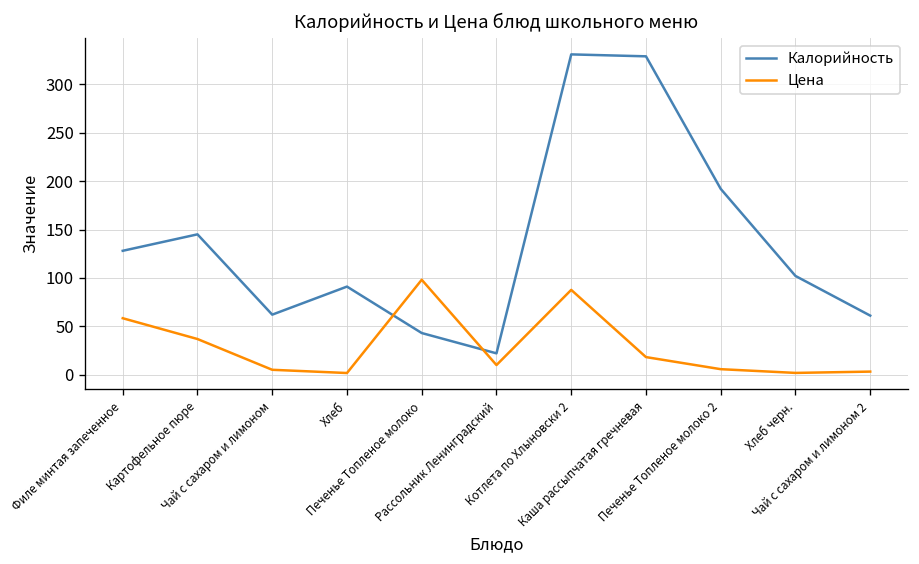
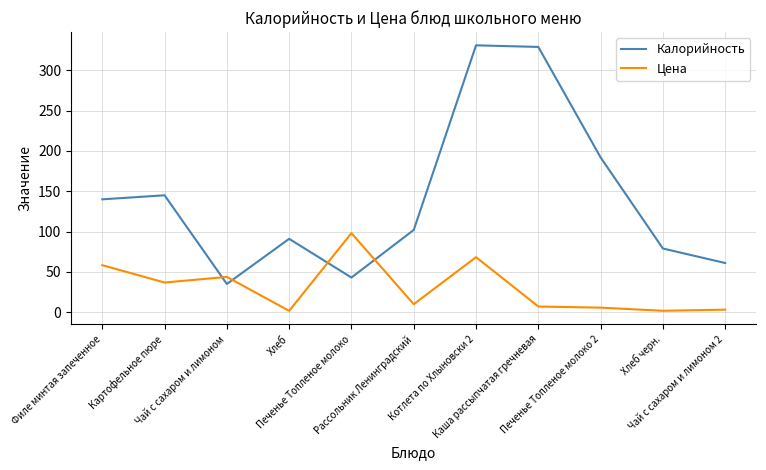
  {
    "Калорийность": {
-     "Филе минтая запеченное": 130,
+     "Филе минтая запеченное": 140,
      "Картофельное пюре": 150,
-     "Чай с сахаром и лимоном": 60,
+     "Чай с сахаром и лимоном": 40,
      "Хлеб": 90,
      "Печенье Топленое молоко": 40,
-     "Рассольник Ленинградский": 20,
+     "Рассольник Ленинградский": 100,
      "Котлета по Хлыновски 2": 330,
      "Каша рассыпчатая гречневая": 330,
      "Печенье Топленое молоко 2": 190,
-     "Хлеб черн.": 100,
+     "Хлеб черн.": 80,
      "Чай с сахаром и лимоном 2": 60
    },
    "Цена": {
      "Филе минтая запеченное": 60,
      "Картофельное пюре": 40,
-     "Чай с сахаром и лимоном": 10,
+     "Чай с сахаром и лимоном": 40,
      "Хлеб": 0,
      "Печенье Топленое молоко": 100,
      "Рассольник Ленинградский": 10,
-     "Котлета по Хлыновски 2": 90,
-     "Каша рассыпчатая гречневая": 20,
+     "Котлета по Хлыновски 2": 70,
+     "Каша рассыпчатая гречневая": 10,
      "Печенье Топленое молоко 2": 10,
      "Хлеб черн.": 0,
      "Чай с сахаром и лимоном 2": 0
    }
  }
